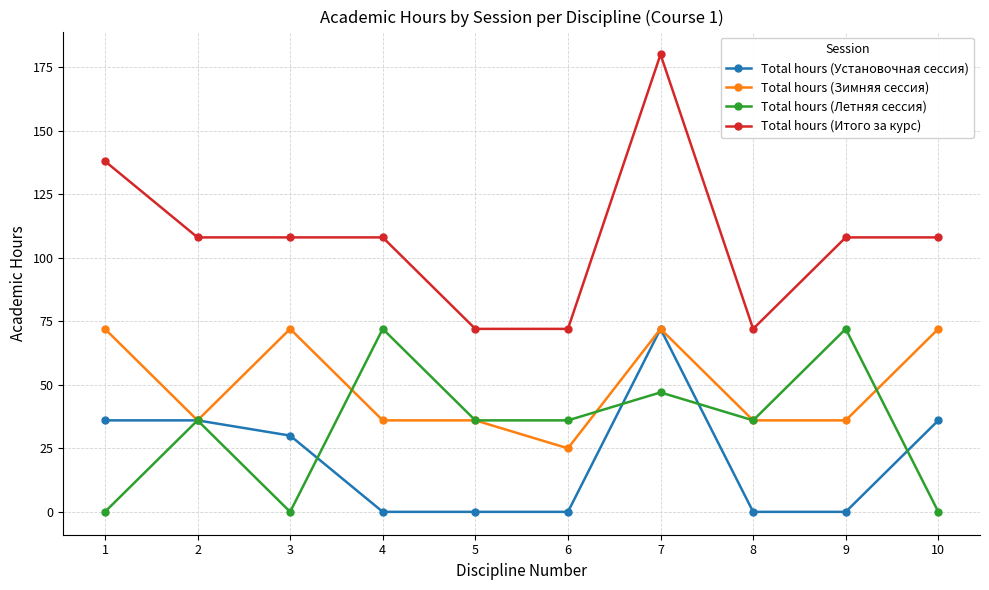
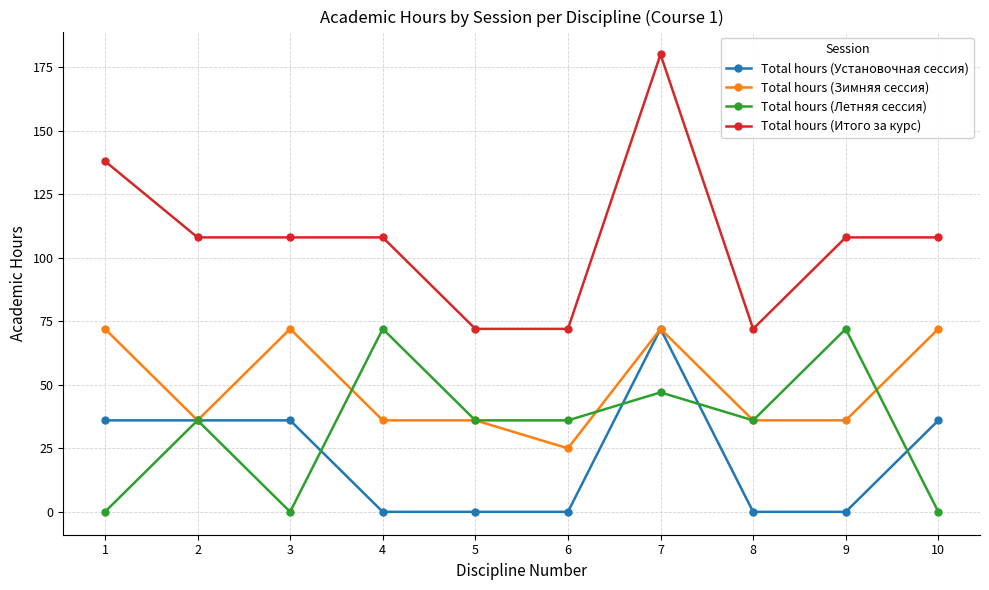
  {
    "Total hours (Установочная сессия)": {
      "1": 36,
-     "3": 30,
+     "3": 36,
      "4": 0,
      "5": 0,
      "6": 0,
      "8": 0,
      "9": 0,
      "10": 36
    },
    "Total hours (Зимняя сессия)": {
      "1": 72,
      "3": 72,
      "4": 36,
      "6": 25,
      "9": 36,
      "10": 72
    },
    "Total hours (Летняя сессия)": {
      "1": 0,
      "3": 0,
      "4": 72,
      "6": 36,
      "7": 47,
      "9": 72,
      "10": 0
    },
    "Total hours (Итого за курс)": {
      "1": 138,
      "2": 108,
      "3": 108,
      "4": 108,
      "5": 72,
      "6": 72,
      "7": 180,
      "8": 72,
      "9": 108,
      "10": 108
    }
  }
